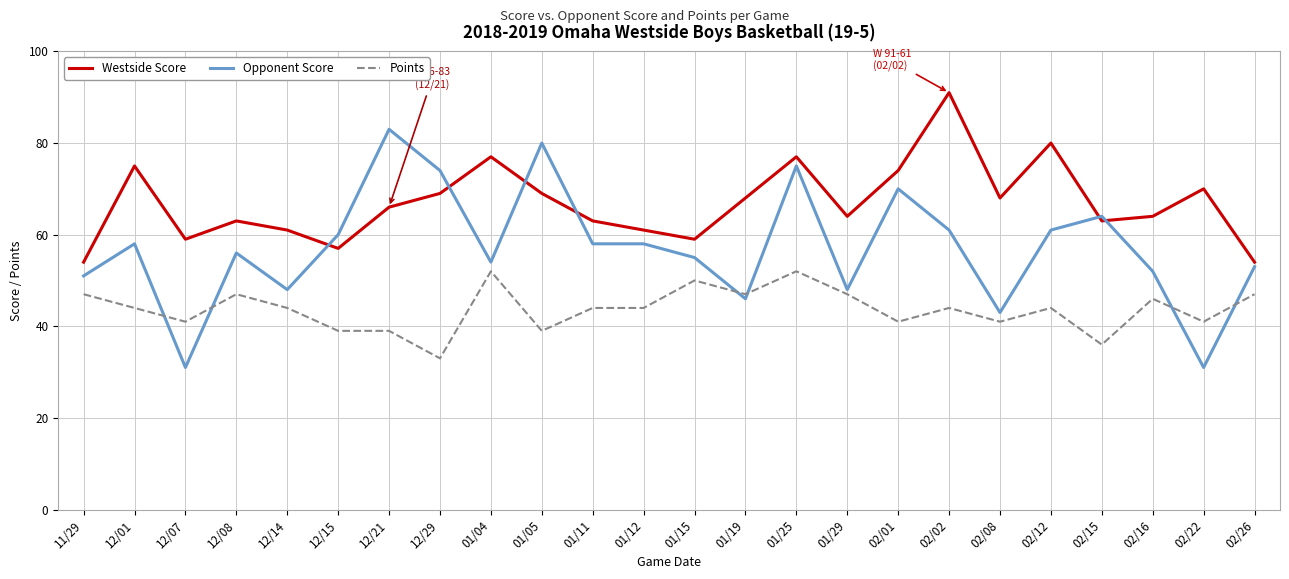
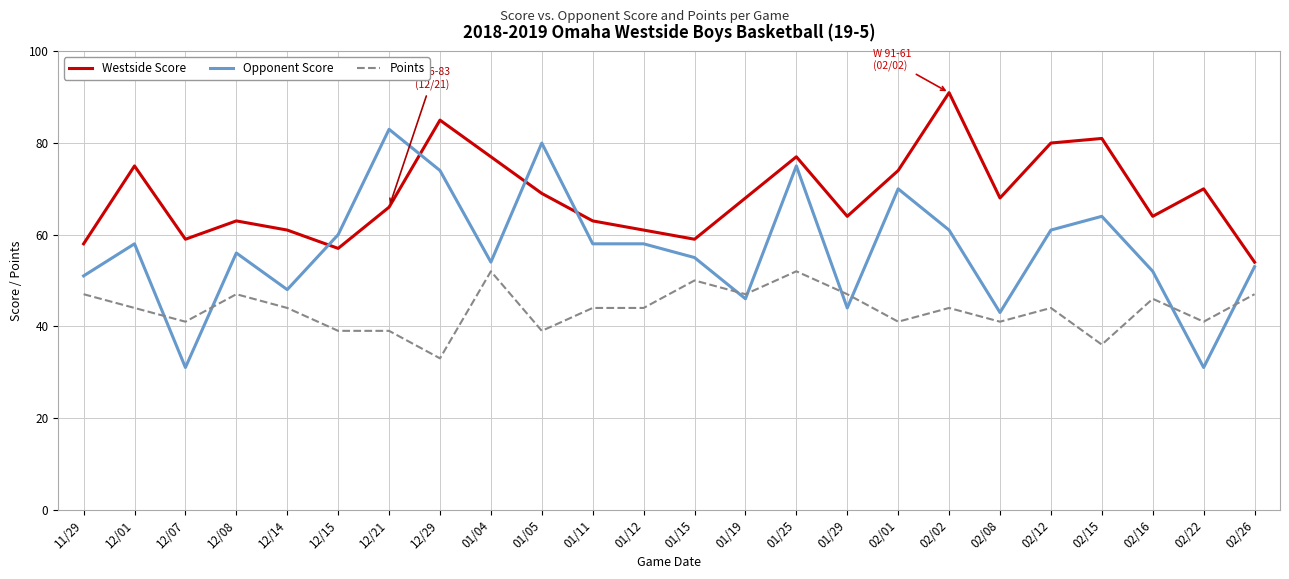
  {
    "Westside Score": {
-     "11/29": 54,
+     "11/29": 58,
      "12/01": 75,
      "12/07": 59,
      "12/08": 63,
      "12/14": 61,
      "12/15": 57,
      "12/21": 66,
-     "12/29": 69,
+     "12/29": 85,
      "01/04": 77,
      "01/05": 69,
      "01/11": 63,
      "01/12": 61,
      "01/15": 59,
      "01/19": 68,
      "01/25": 77,
      "01/29": 64,
      "02/01": 74,
      "02/08": 68,
      "02/12": 80,
-     "02/15": 63,
+     "02/15": 81,
      "02/16": 64,
      "02/22": 70,
      "02/26": 54
    },
    "Opponent Score": {
      "11/29": 51,
      "12/01": 58,
      "12/07": 31,
      "12/08": 56,
      "12/14": 48,
      "12/15": 60,
      "12/21": 83,
      "01/04": 54,
      "01/05": 80,
      "01/11": 58,
      "01/12": 58,
      "01/15": 55,
      "01/19": 46,
      "01/25": 75,
-     "01/29": 48,
+     "01/29": 44,
      "02/01": 70,
      "02/02": 61,
      "02/08": 43,
      "02/12": 61,
      "02/15": 64,
      "02/16": 52,
      "02/22": 31,
      "02/26": 53
    },
    "Points": {
      "11/29": 47,
      "12/01": 44,
      "12/07": 41,
      "12/08": 47,
      "12/14": 44,
      "12/15": 39,
      "12/21": 39,
      "12/29": 33,
      "01/04": 52,
      "01/05": 39,
      "01/11": 44,
      "01/12": 44,
      "01/15": 50,
      "01/19": 47,
      "01/25": 52,
      "01/29": 47,
      "02/01": 41,
      "02/02": 44,
      "02/08": 41,
      "02/12": 44,
      "02/15": 36,
      "02/16": 46,
      "02/22": 41,
      "02/26": 47
    }
  }
